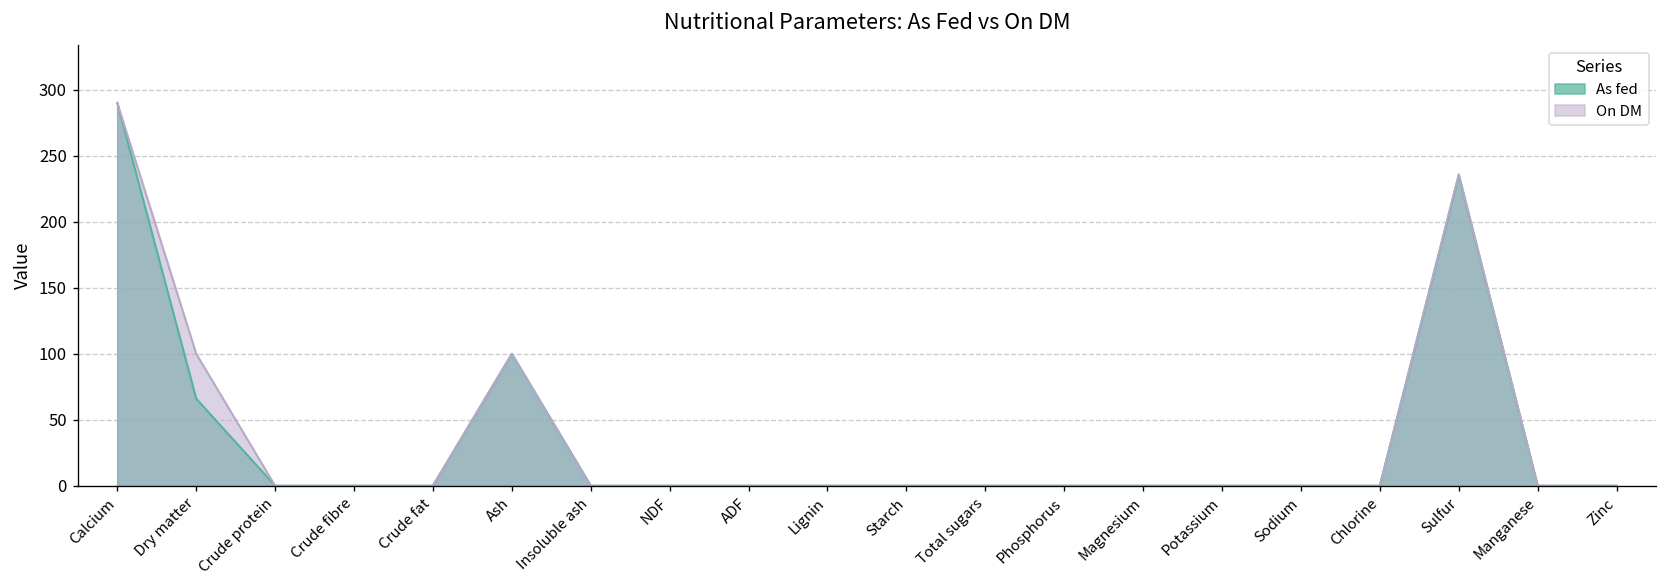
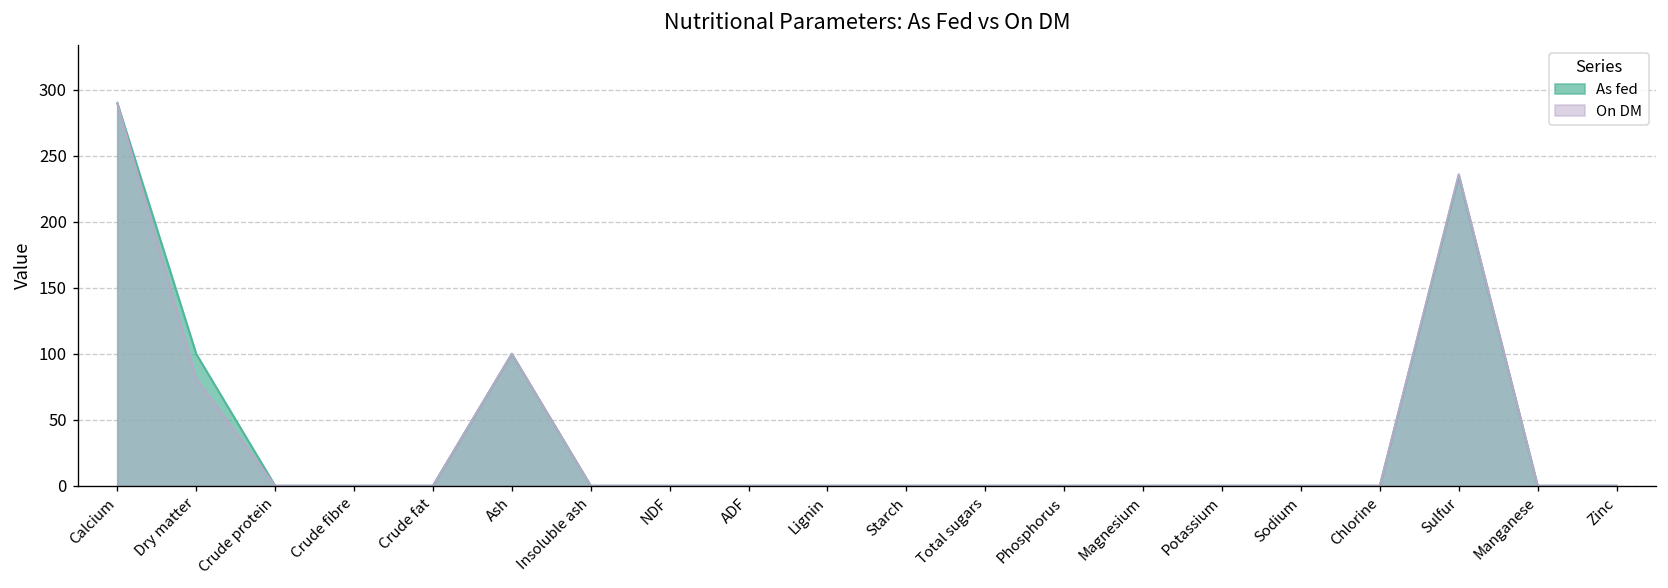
  {
    "As fed": {
-     "Dry matter": 66
+     "Dry matter": 100
    },
    "On DM": {
-     "Dry matter": 100
+     "Dry matter": 81
    }
  }
